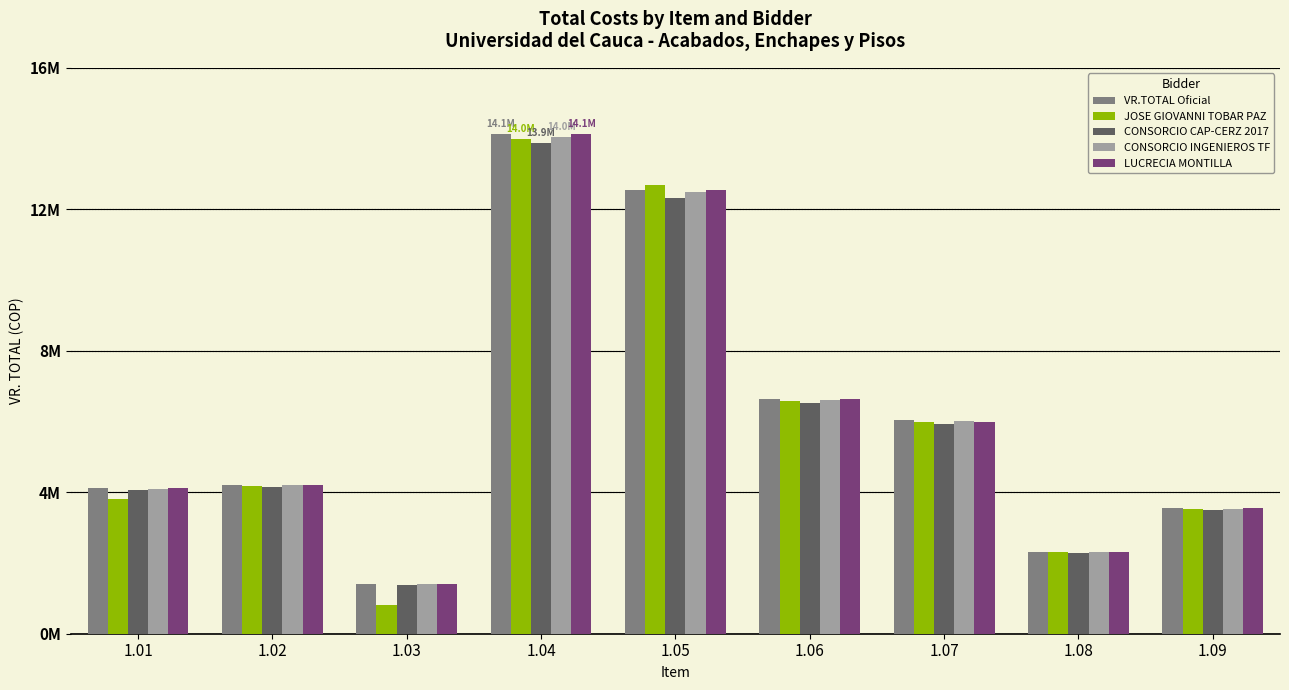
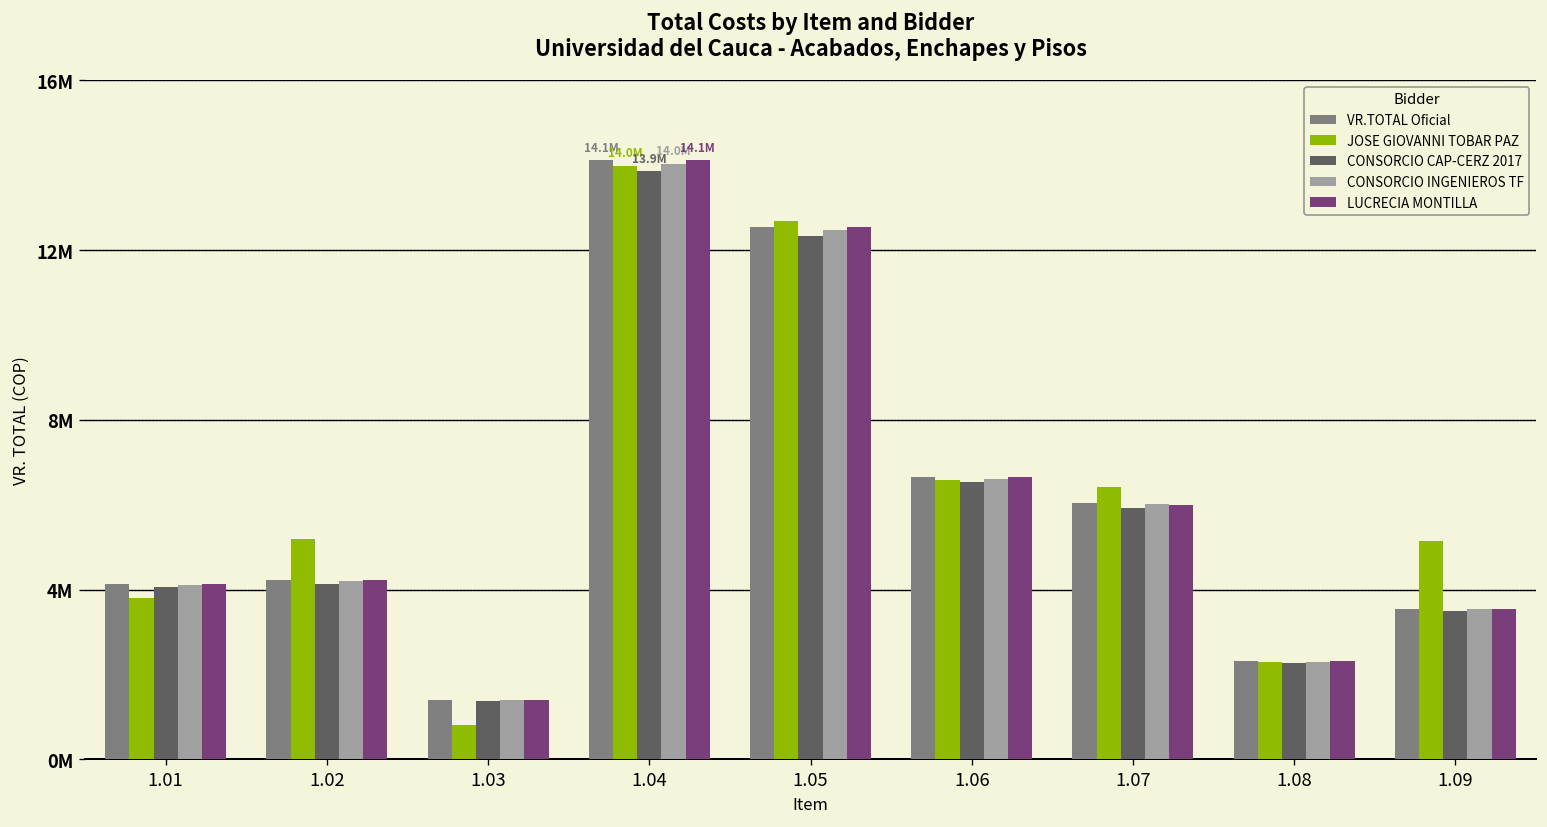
  {
    "JOSE GIOVANNI TOBAR PAZ": {
      "1.01": 3800000,
-     "1.02": 4200000,
+     "1.02": 5200000,
      "1.03": 800000,
      "1.05": 12700000,
      "1.06": 6600000,
-     "1.07": 6000000,
+     "1.07": 6400000,
      "1.08": 2300000,
-     "1.09": 3500000
+     "1.09": 5200000
    }
  }
